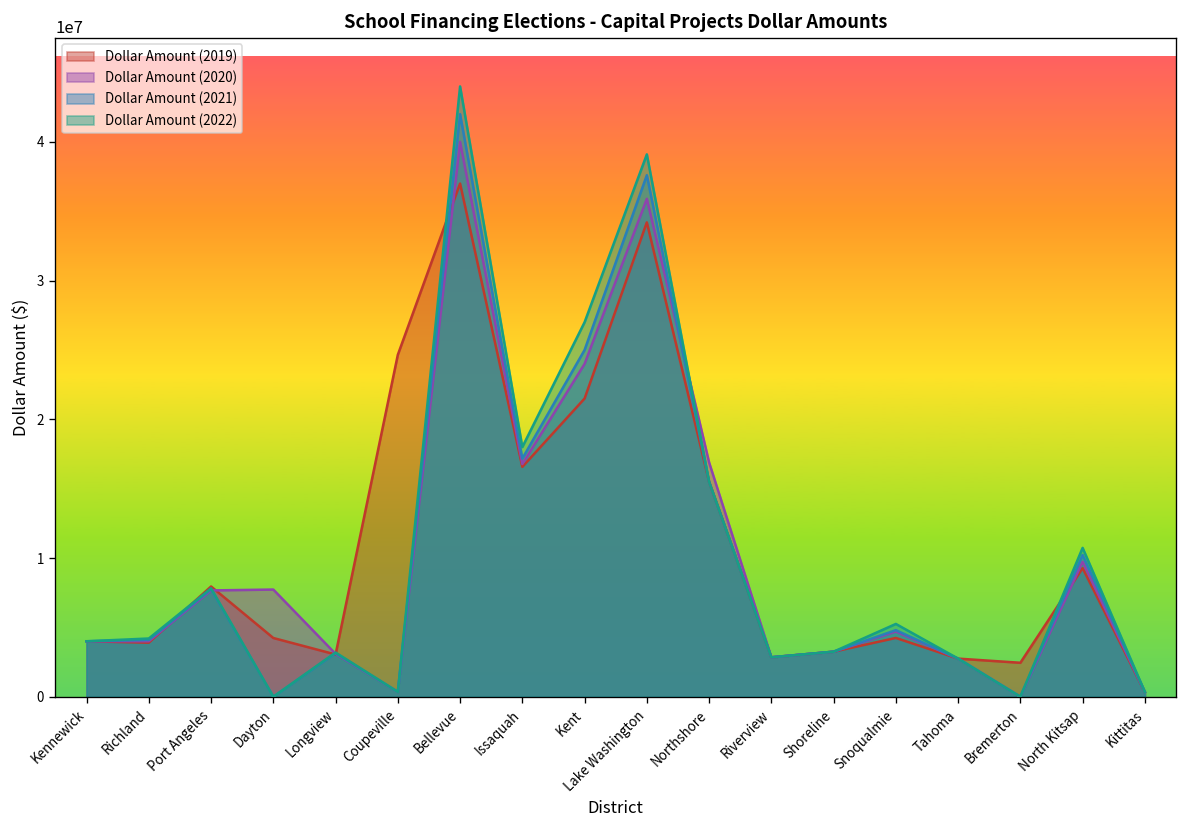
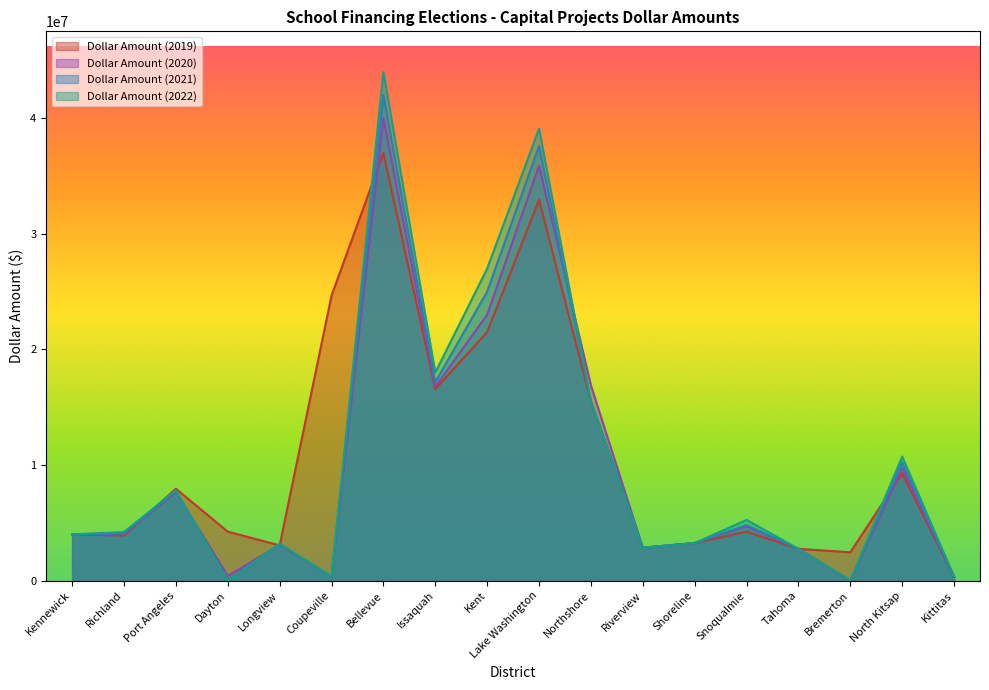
  {
    "Dollar Amount (2019)": {
      "Dayton": 4200000,
      "Coupeville": 24700000,
      "Bellevue": 37000000,
      "Kent": 21500000,
-     "Lake Washington": 34200000,
+     "Lake Washington": 32900000,
      "Snoqualmie": 4200000,
      "Bremerton": 2500000,
      "North Kitsap": 9300000
    },
    "Dollar Amount (2020)": {
-     "Dayton": 7700000,
+     "Dayton": 400000,
      "Bellevue": 40000000,
-     "Kent": 24000000,
+     "Kent": 23000000,
      "Lake Washington": 35900000,
      "Northshore": 16900000,
      "North Kitsap": 9700000
    }
  }
